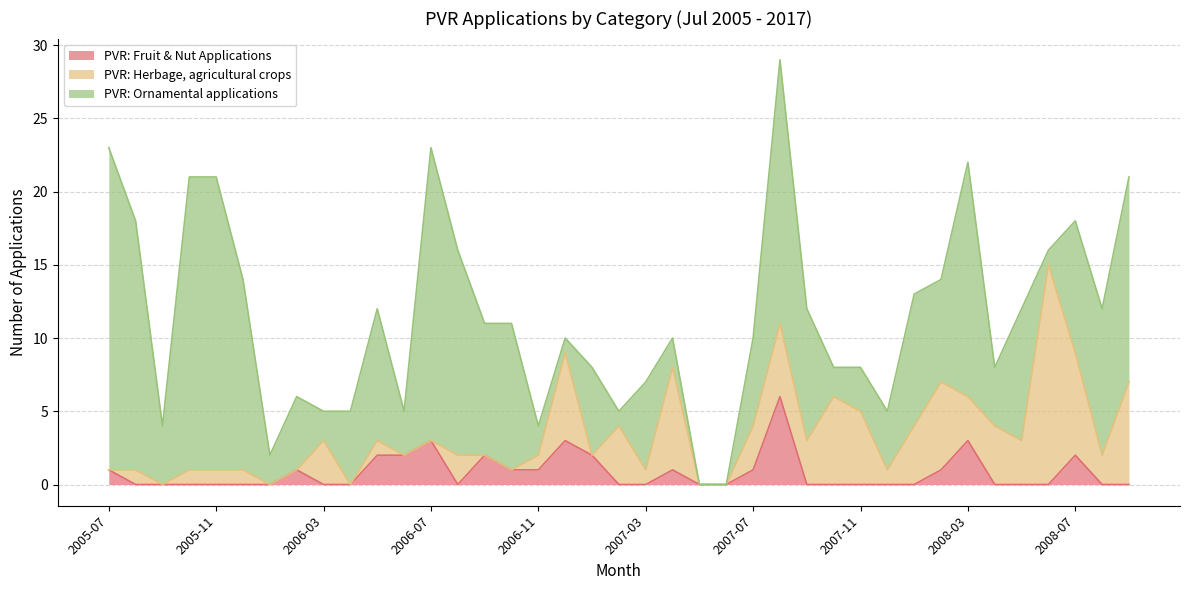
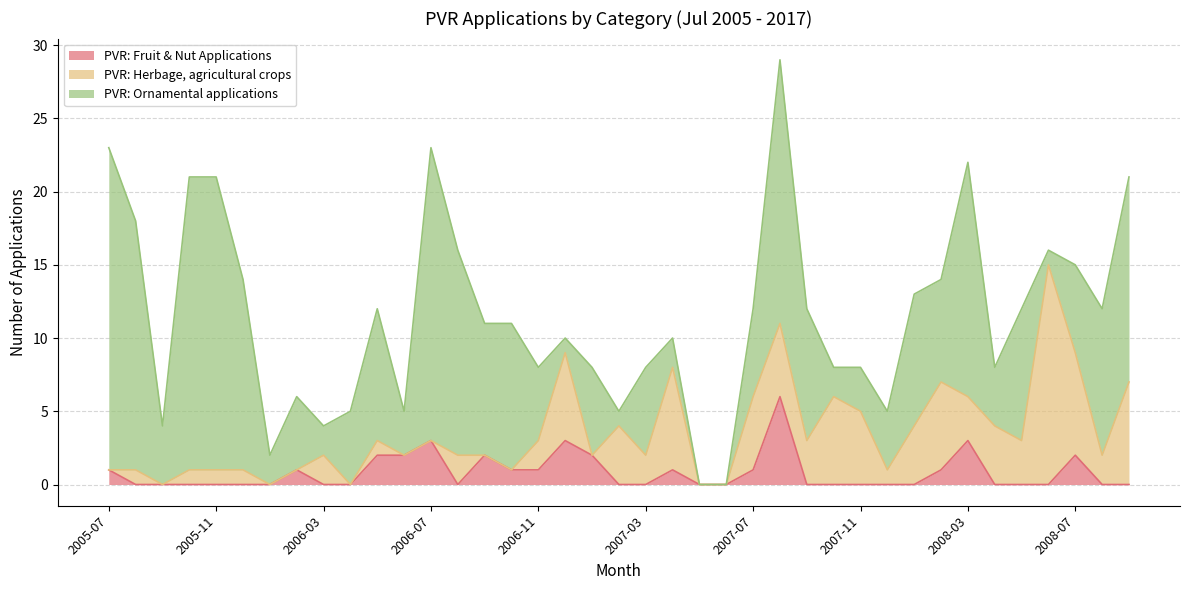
  {
    "PVR: Fruit & Nut Applications": {
      "2005-11": 0,
      "2006-03": 0,
      "2006-11": 1,
      "2007-03": 0,
      "2007-07": 1,
      "2007-11": 0,
      "2008-03": 3,
      "2008-07": 2
    },
    "PVR: Herbage, agricultural crops": {
      "2005-11": 1,
-     "2006-03": 3,
-     "2006-11": 1,
-     "2007-03": 1,
-     "2007-07": 3,
+     "2006-03": 2,
+     "2006-11": 2,
+     "2007-03": 2,
+     "2007-07": 5,
      "2007-11": 5,
      "2008-03": 3,
      "2008-07": 7
    },
    "PVR: Ornamental applications": {
      "2005-07": 22,
      "2005-11": 20,
      "2006-03": 2,
      "2006-07": 20,
-     "2006-11": 2,
+     "2006-11": 5,
      "2007-03": 6,
      "2007-07": 6,
      "2007-11": 3,
      "2008-03": 16,
-     "2008-07": 9
+     "2008-07": 6
    }
  }
